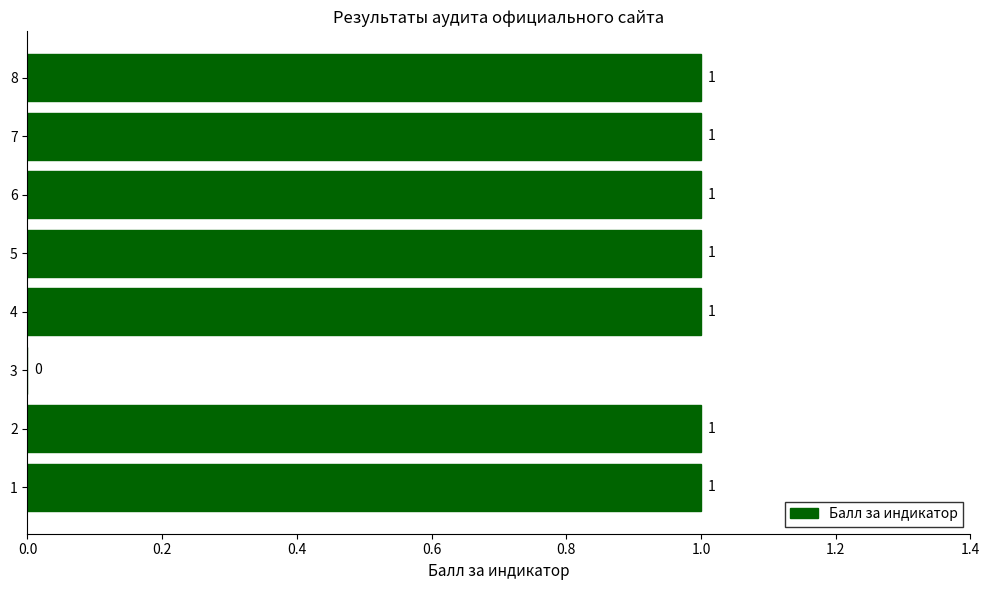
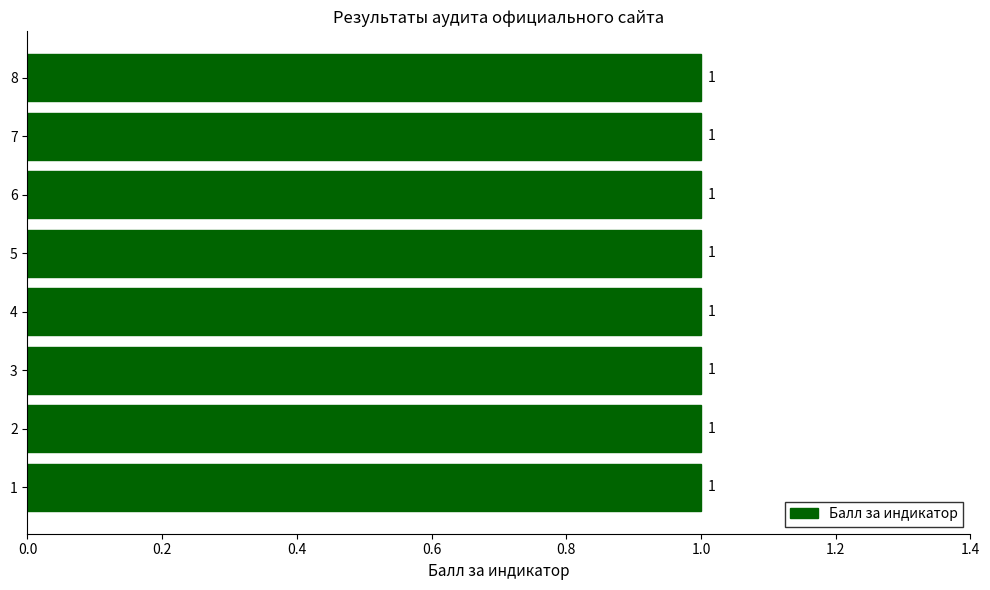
  {
    "8": 1,
    "7": 1,
    "6": 1,
    "5": 1,
    "4": 1,
-   "3": 0,
+   "3": 1,
    "2": 1,
    "1": 1
  }
